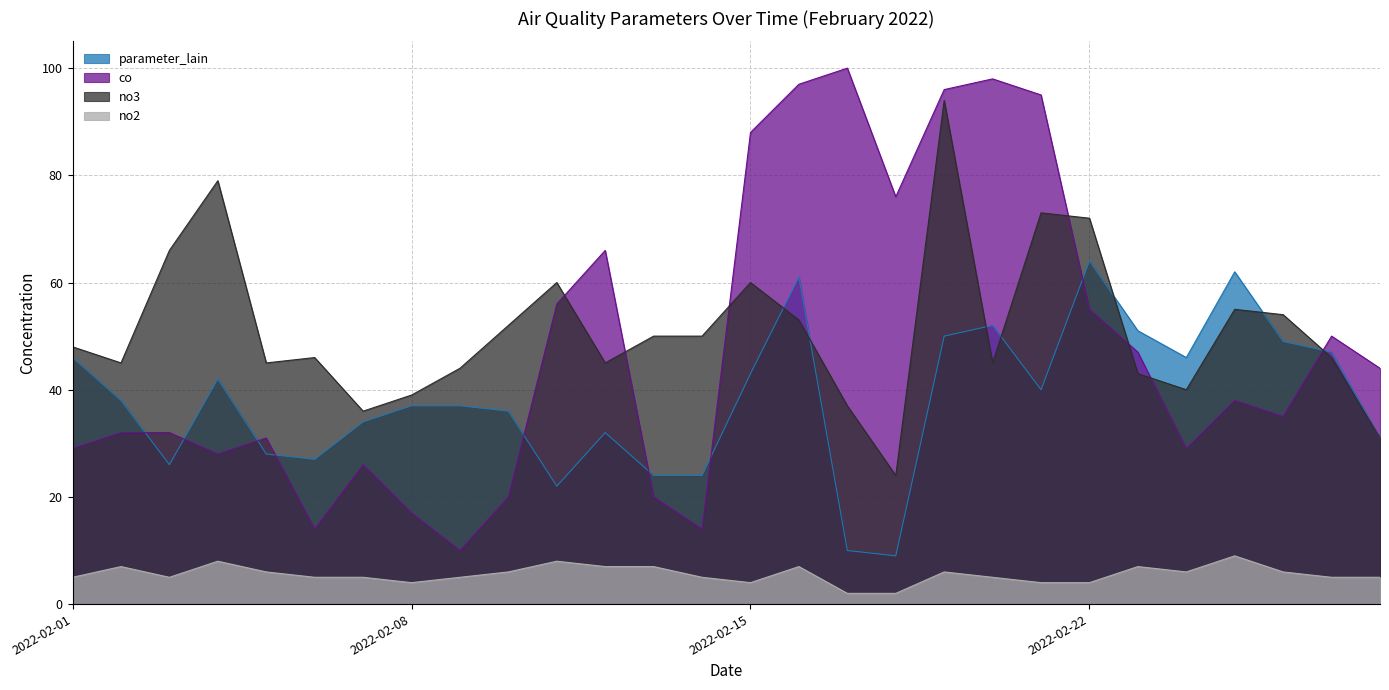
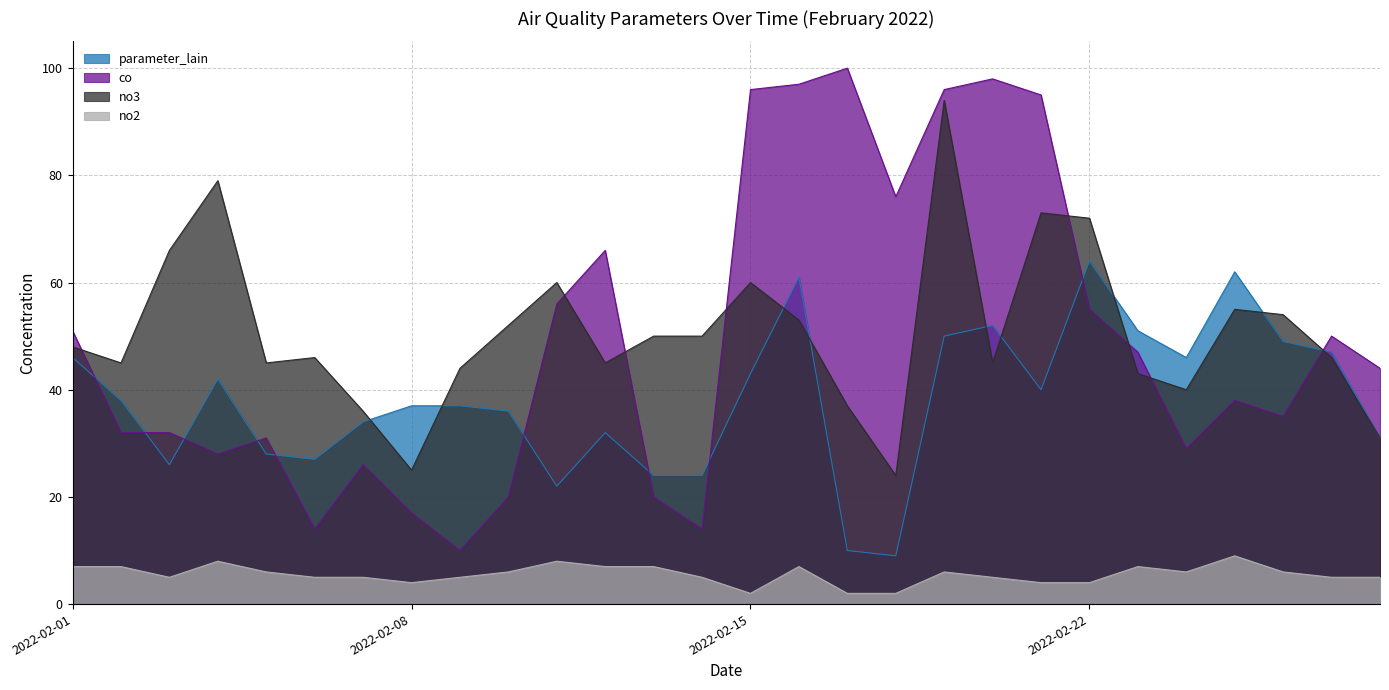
  {
    "parameter_lain": {
      "2022-02-01": 46,
      "2022-02-08": 37,
      "2022-02-15": 43,
      "2022-02-22": 64
    },
    "co": {
-     "2022-02-01": 29,
+     "2022-02-01": 51,
      "2022-02-08": 17,
-     "2022-02-15": 88,
+     "2022-02-15": 96,
      "2022-02-22": 55
    },
    "no3": {
      "2022-02-01": 48,
-     "2022-02-08": 39,
+     "2022-02-08": 25,
      "2022-02-15": 60,
      "2022-02-22": 72
    },
    "no2": {
-     "2022-02-01": 5,
+     "2022-02-01": 7,
      "2022-02-08": 4,
-     "2022-02-15": 4,
+     "2022-02-15": 2,
      "2022-02-22": 4
    }
  }
